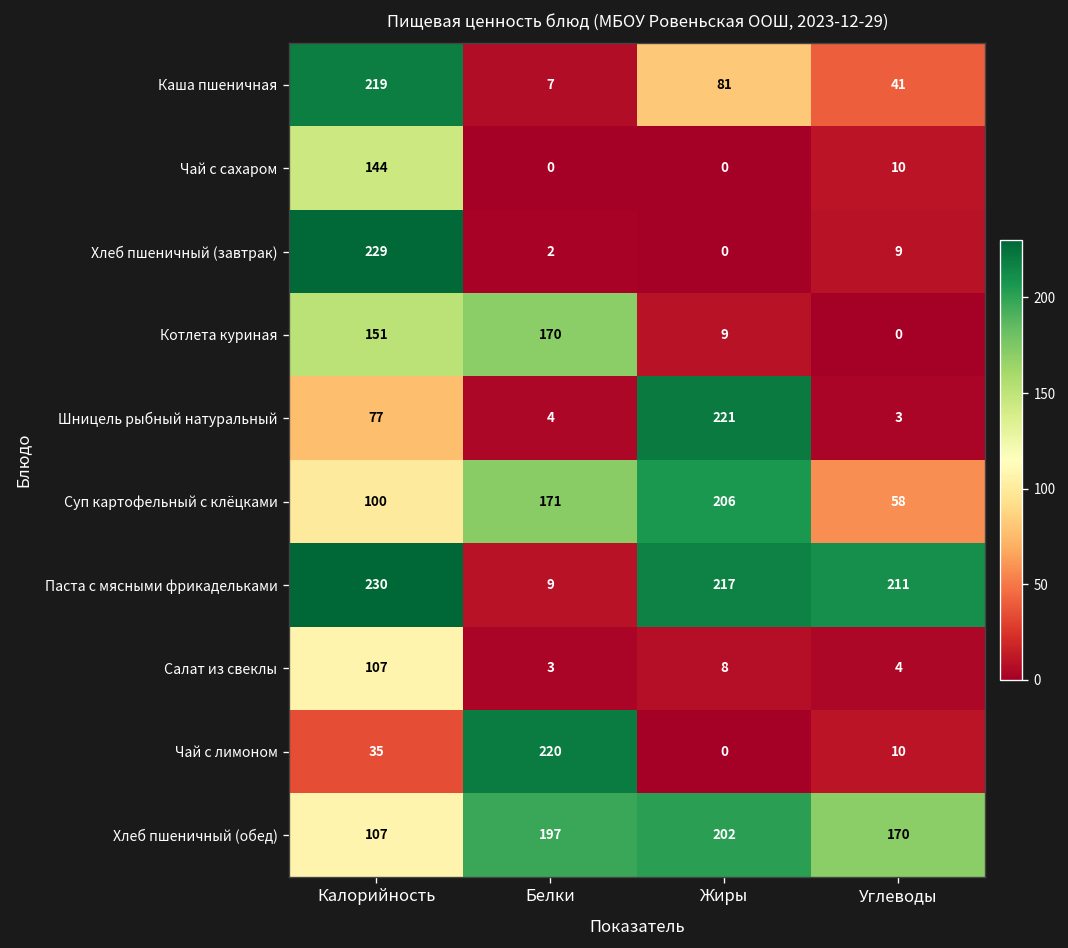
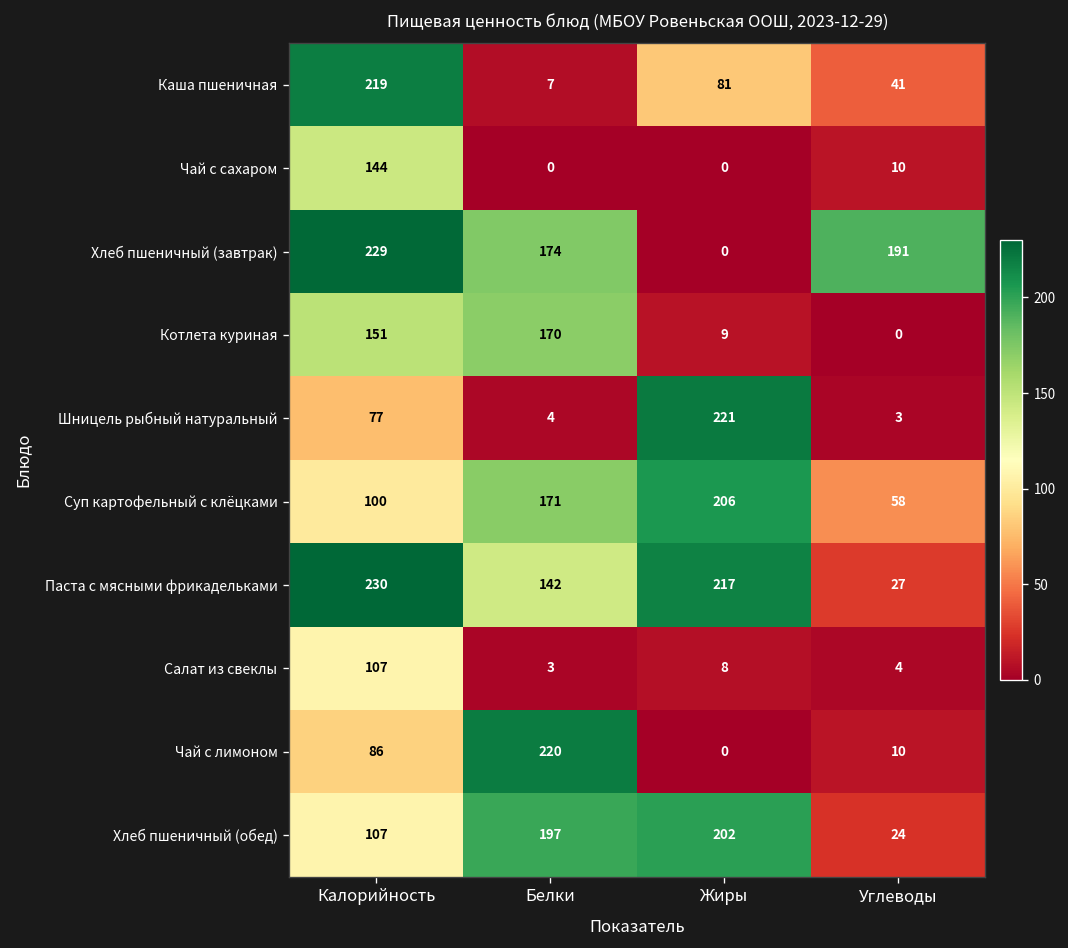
  {
    "Каша пшеничная": {
      "Калорийность": 219,
      "Белки": 7,
      "Жиры": 81,
      "Углеводы": 41
    },
    "Чай с сахаром": {
      "Калорийность": 144,
      "Белки": 0,
      "Жиры": 0,
      "Углеводы": 10
    },
    "Хлеб пшеничный (завтрак)": {
      "Калорийность": 229,
-     "Белки": 2,
+     "Белки": 174,
      "Жиры": 0,
-     "Углеводы": 9
+     "Углеводы": 191
    },
    "Котлета куриная": {
      "Калорийность": 151,
      "Белки": 170,
      "Жиры": 9,
      "Углеводы": 0
    },
    "Шницель рыбный натуральный": {
      "Калорийность": 77,
      "Белки": 4,
      "Жиры": 221,
      "Углеводы": 3
    },
    "Суп картофельный с клёцками": {
      "Калорийность": 100,
      "Белки": 171,
      "Жиры": 206,
      "Углеводы": 58
    },
    "Паста с мясными фрикадельками": {
      "Калорийность": 230,
-     "Белки": 9,
+     "Белки": 142,
      "Жиры": 217,
-     "Углеводы": 211
+     "Углеводы": 27
    },
    "Салат из свеклы": {
      "Калорийность": 107,
      "Белки": 3,
      "Жиры": 8,
      "Углеводы": 4
    },
    "Чай с лимоном": {
-     "Калорийность": 35,
+     "Калорийность": 86,
      "Белки": 220,
      "Жиры": 0,
      "Углеводы": 10
    },
    "Хлеб пшеничный (обед)": {
      "Калорийность": 107,
      "Белки": 197,
      "Жиры": 202,
-     "Углеводы": 170
+     "Углеводы": 24
    }
  }
